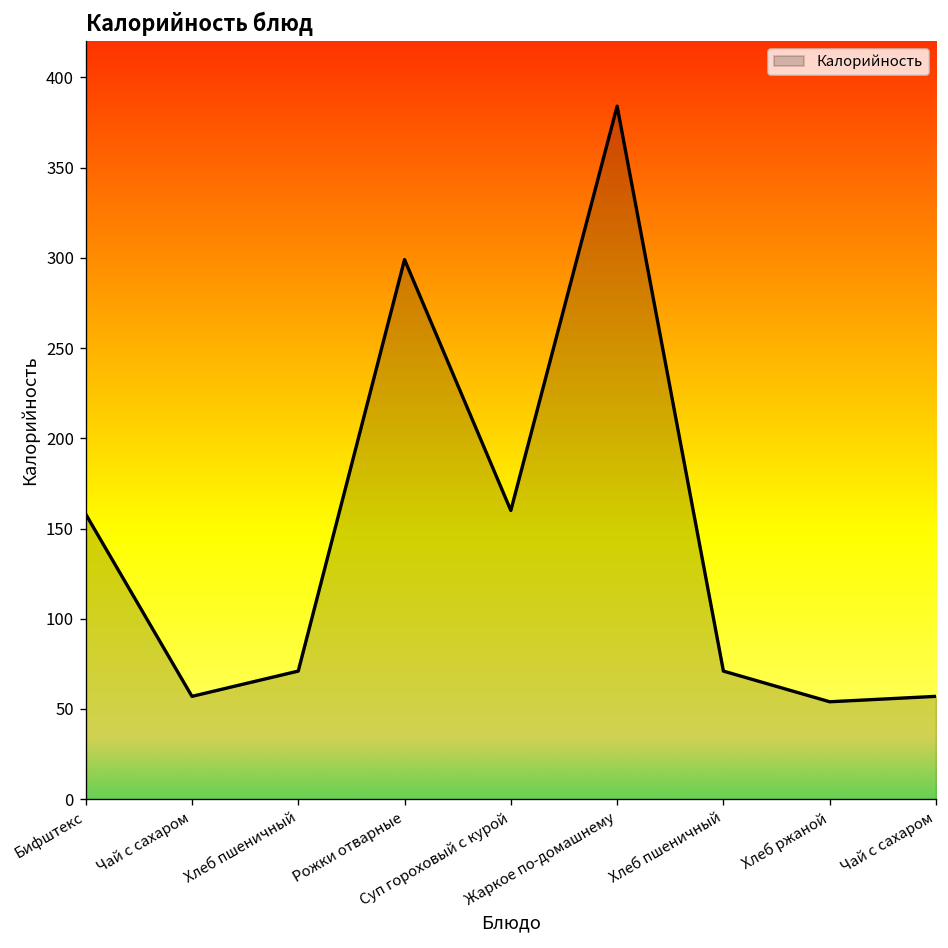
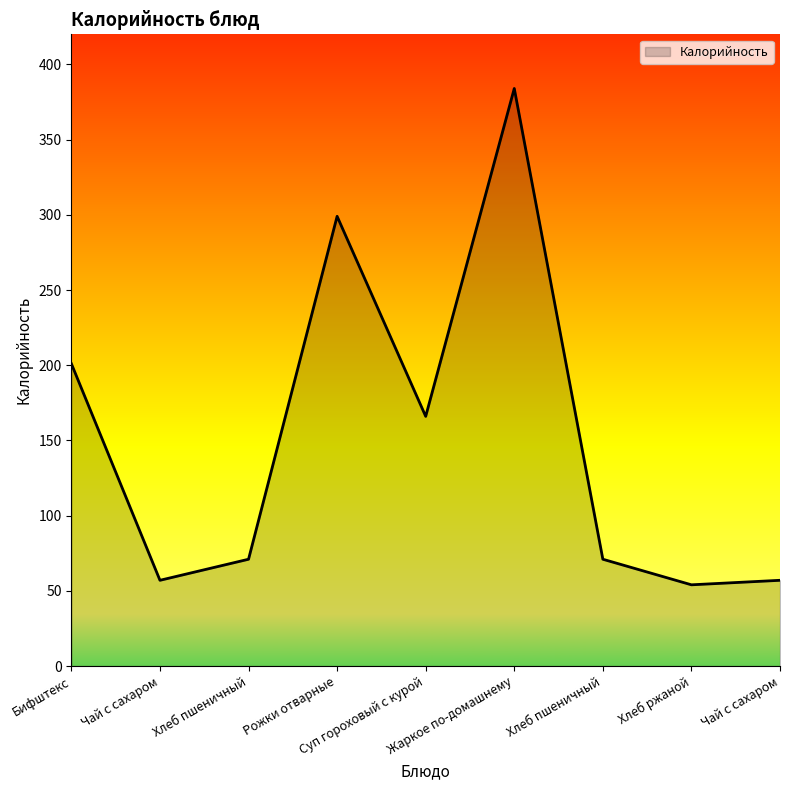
  {
-   "Бифштекс": 158,
+   "Бифштекс": 201,
    "Рожки отварные": 299,
-   "Суп гороховый с курой": 160,
+   "Суп гороховый с курой": 166,
    "Жаркое по-домашнему": 384,
    "Хлеб ржаной": 54
  }
